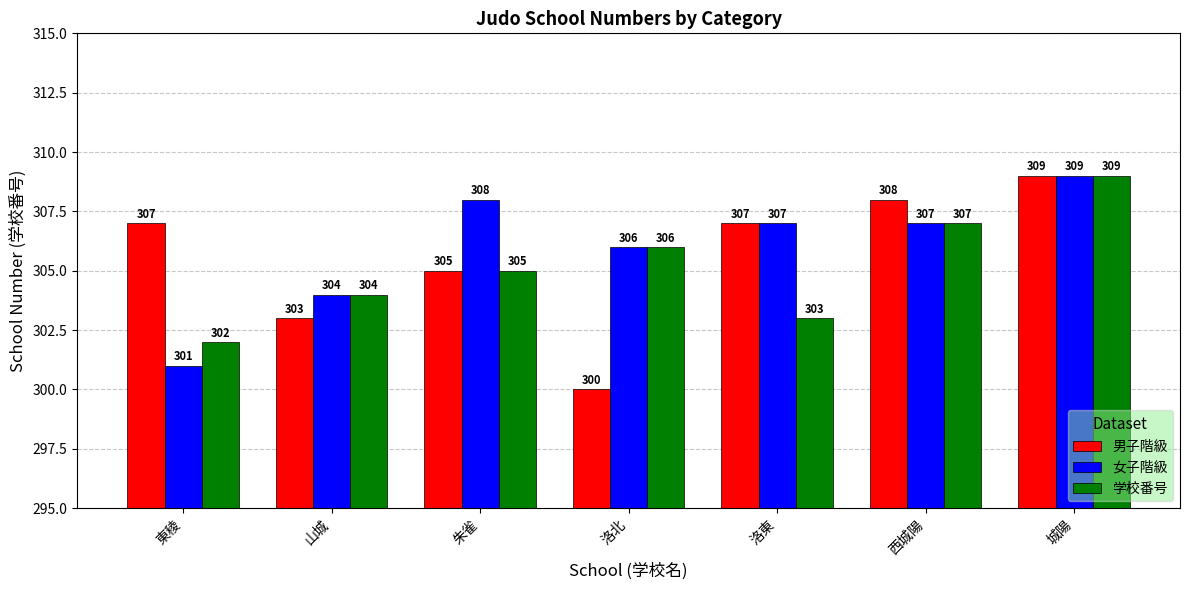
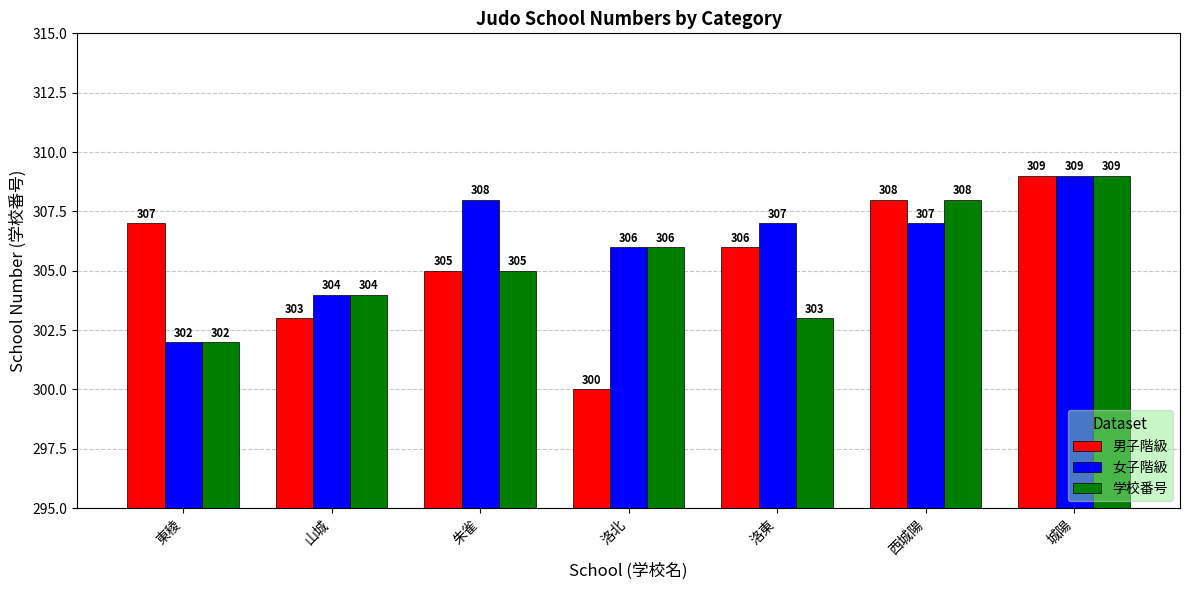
  {
    "男子階級": {
      "東稜": 307,
      "山城": 303,
      "朱雀": 305,
      "洛北": 300,
-     "洛東": 307,
+     "洛東": 306,
      "西城陽": 308,
      "城陽": 309
    },
    "女子階級": {
-     "東稜": 301,
+     "東稜": 302,
      "山城": 304,
      "朱雀": 308,
      "洛北": 306,
      "洛東": 307,
      "西城陽": 307,
      "城陽": 309
    },
    "学校番号": {
      "東稜": 302,
      "山城": 304,
      "朱雀": 305,
      "洛北": 306,
      "洛東": 303,
-     "西城陽": 307,
+     "西城陽": 308,
      "城陽": 309
    }
  }
